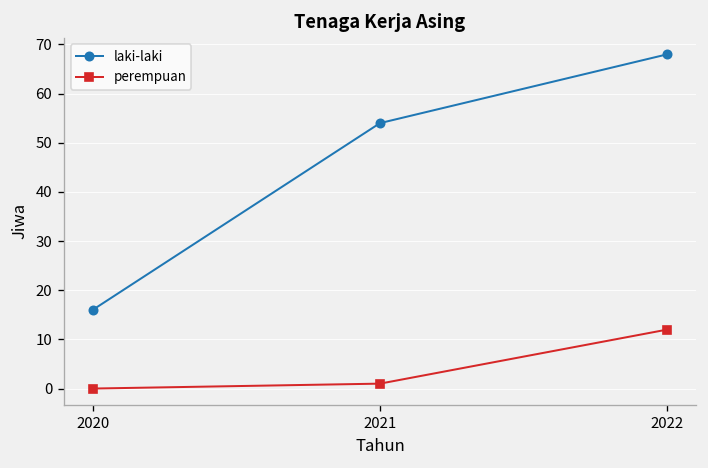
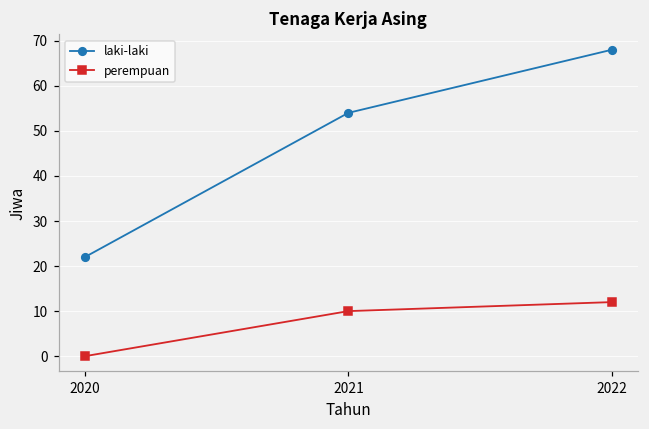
  {
    "laki-laki": {
-     "2020": 16,
+     "2020": 22,
      "2021": 54,
      "2022": 68
    },
    "perempuan": {
      "2020": 0,
-     "2021": 1,
+     "2021": 10,
      "2022": 12
    }
  }
